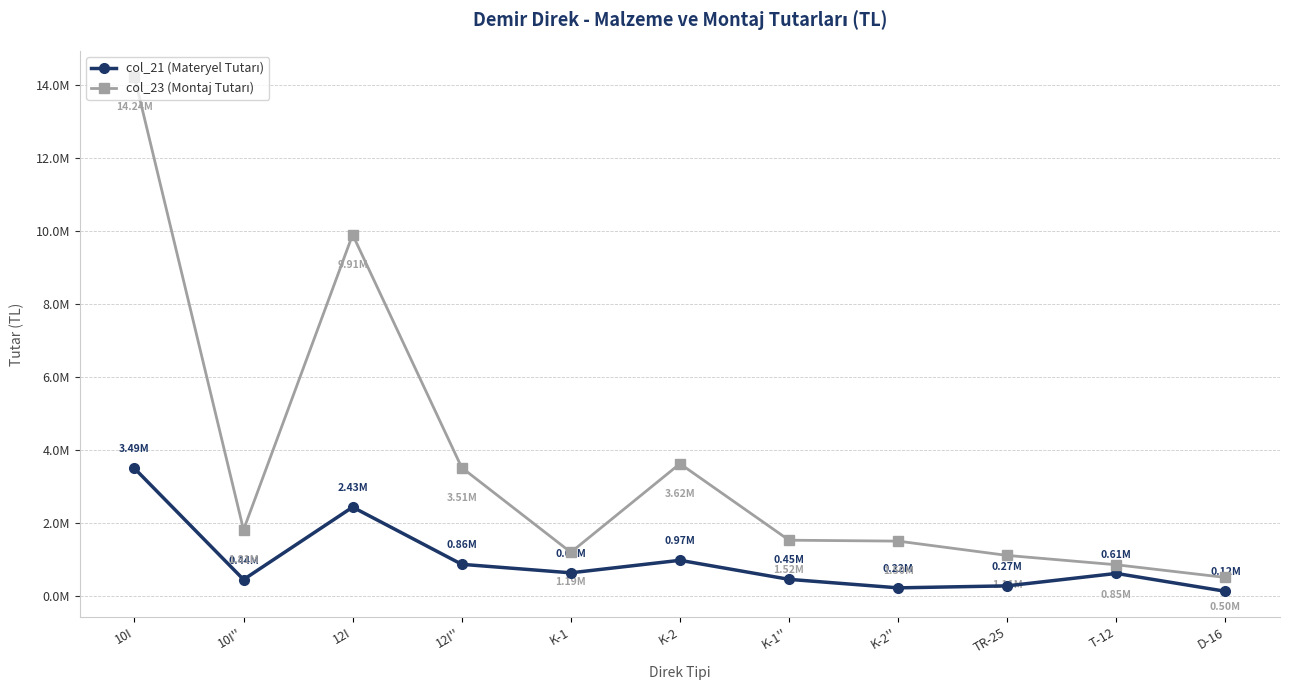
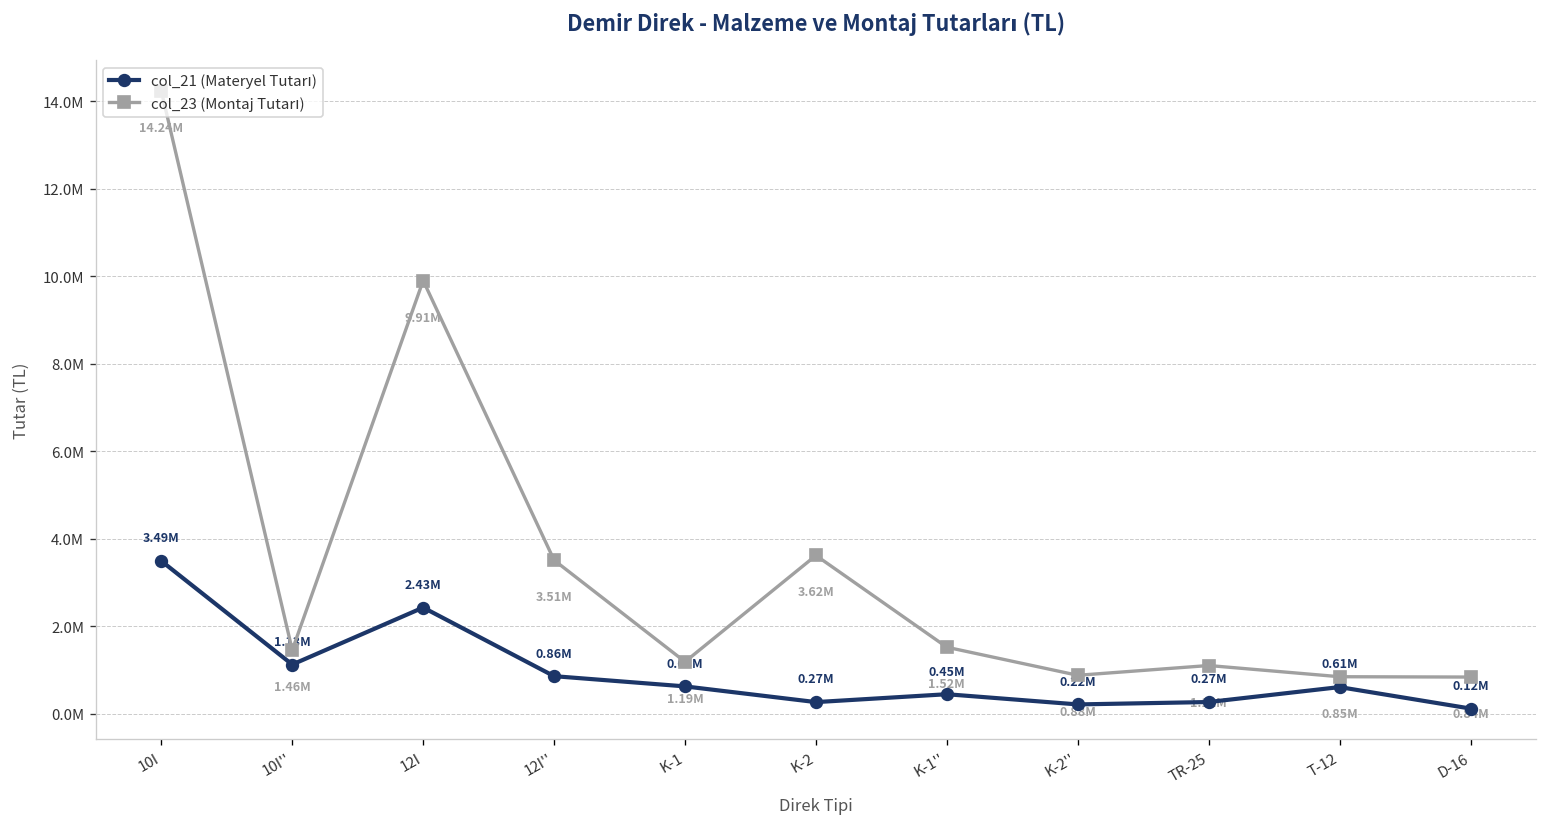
  {
    "col_21 (Materyel Tutarı)": {
      "10I": "3.49M",
-     "10I''": "0.44M",
+     "10I''": "1.13M",
      "12I": "2.43M",
      "12I''": "0.86M",
-     "K-2": "0.97M",
+     "K-2": "0.27M",
      "K-1''": "0.45M",
      "TR-25": "0.27M",
      "T-12": "0.61M"
    },
    "col_23 (Montaj Tutarı)": {
-     "10I''": "1.81M",
+     "10I''": "1.46M",
      "12I": "9.91M",
      "12I''": "3.51M",
      "K-1": "1.19M",
      "K-2": "3.62M",
      "K-1''": "1.52M",
-     "K-2''": "1.50M",
+     "K-2''": "0.88M",
      "T-12": "0.85M",
-     "D-16": "0.50M"
+     "D-16": "0.84M"
    }
  }
